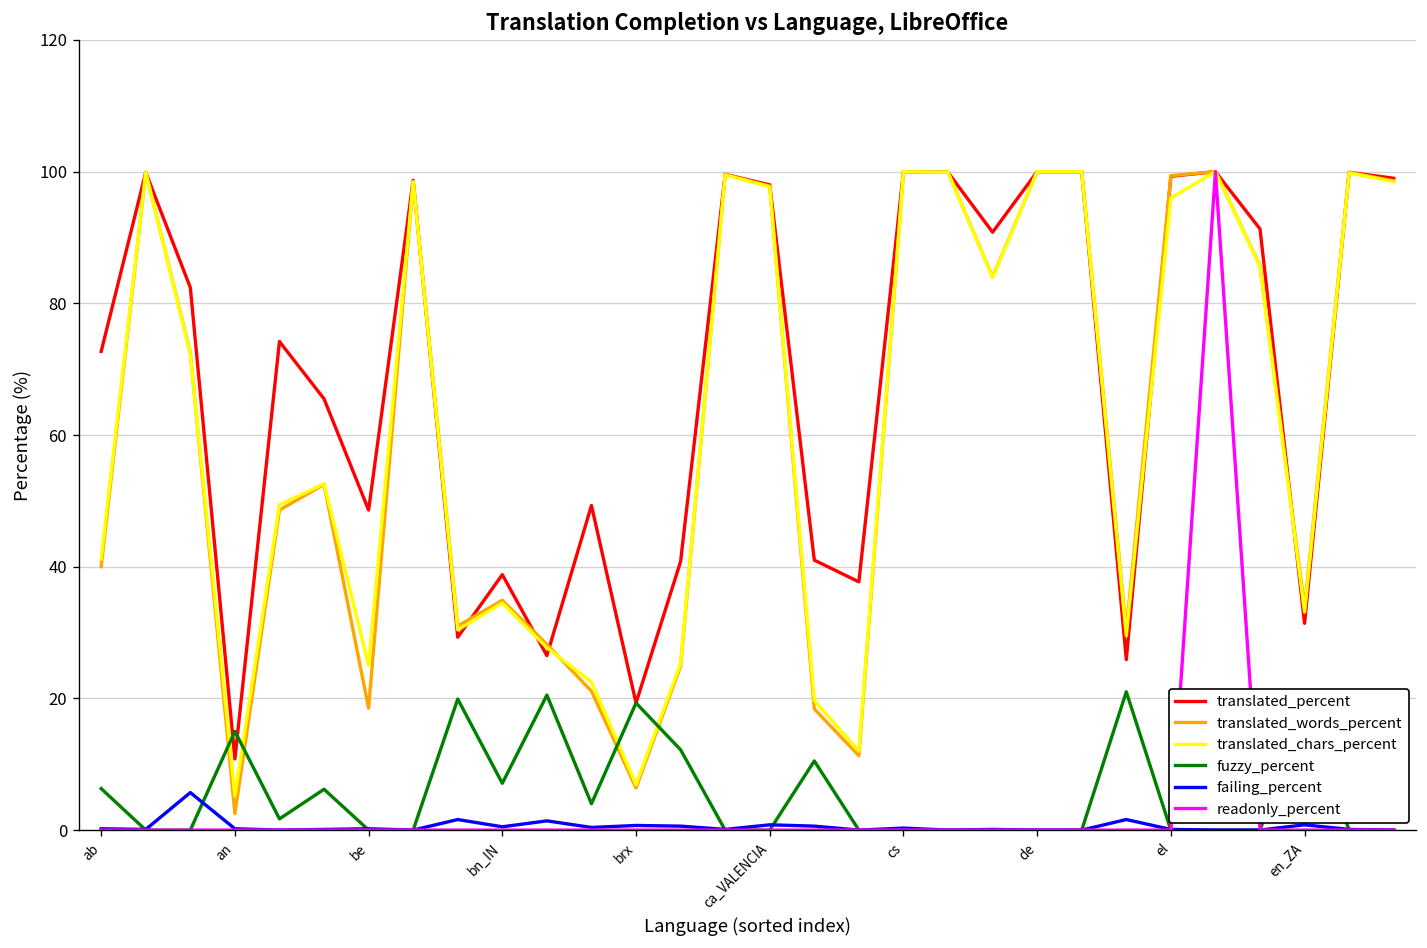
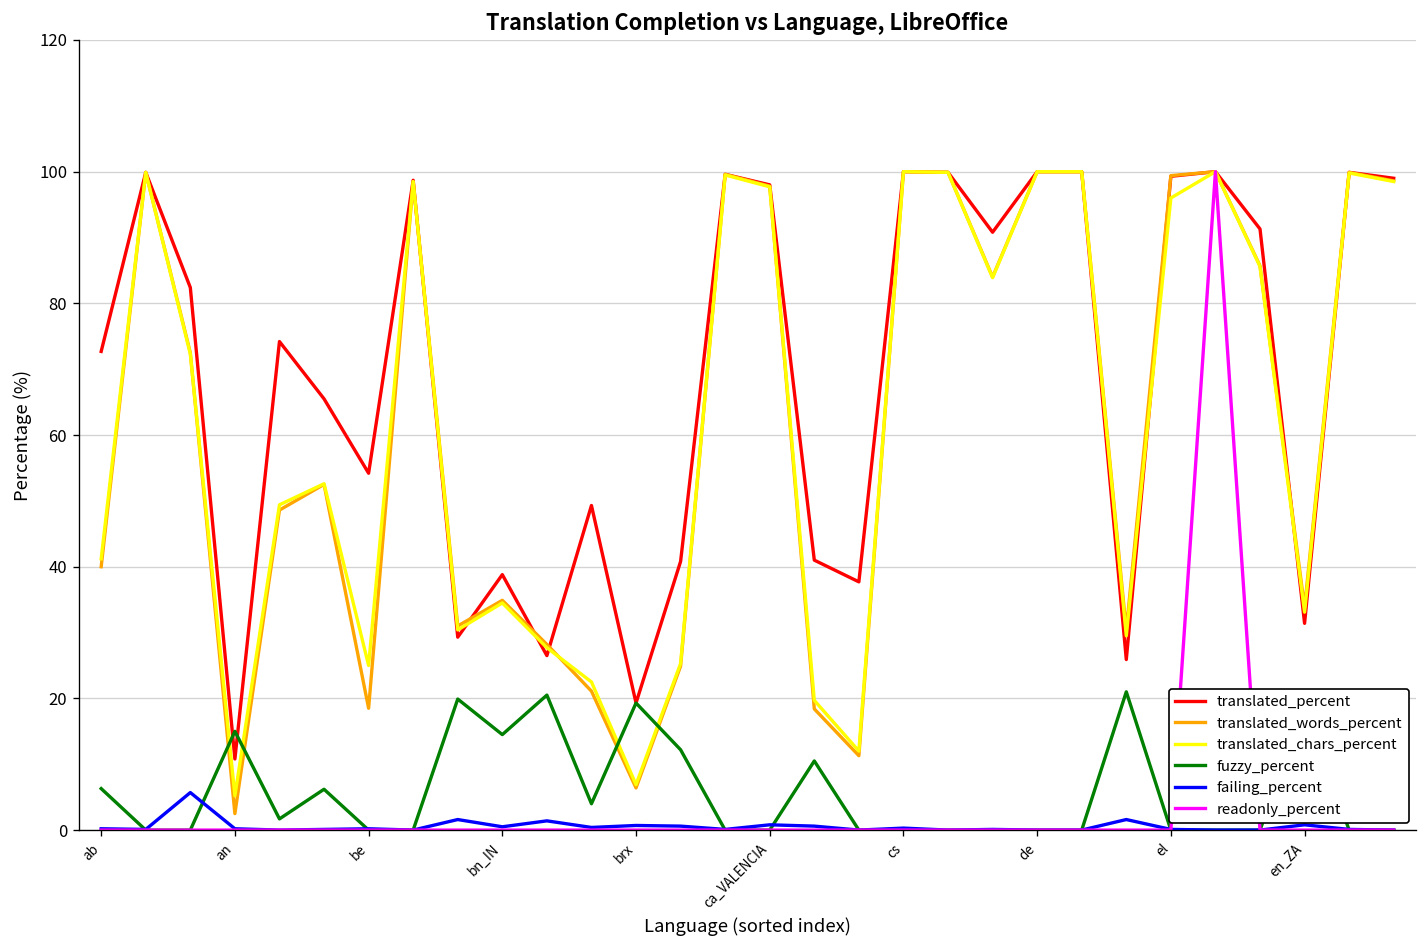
  {
    "translated_percent": {
      "ab": 73,
      "an": 11,
-     "be": 49,
+     "be": 54,
      "bn_IN": 39,
      "en_ZA": 31
    },
    "translated_words_percent": {
      "ab": 40,
      "an": 3,
      "be": 19,
      "brx": 6,
      "en_ZA": 34
    },
    "translated_chars_percent": {
      "ab": 41,
      "an": 5,
      "be": 25,
      "brx": 7,
      "el": 96,
      "en_ZA": 33
    },
    "fuzzy_percent": {
      "ab": 6,
      "an": 15,
-     "bn_IN": 7
+     "bn_IN": 15
    },
    "failing_percent": {
      "bn_IN": 1,
      "brx": 1,
      "ca_VALENCIA": 1,
      "en_ZA": 1
    },
    "readonly_percent": {
      "bn_IN": 0,
      "brx": 0,
      "en_ZA": 0
    }
  }
